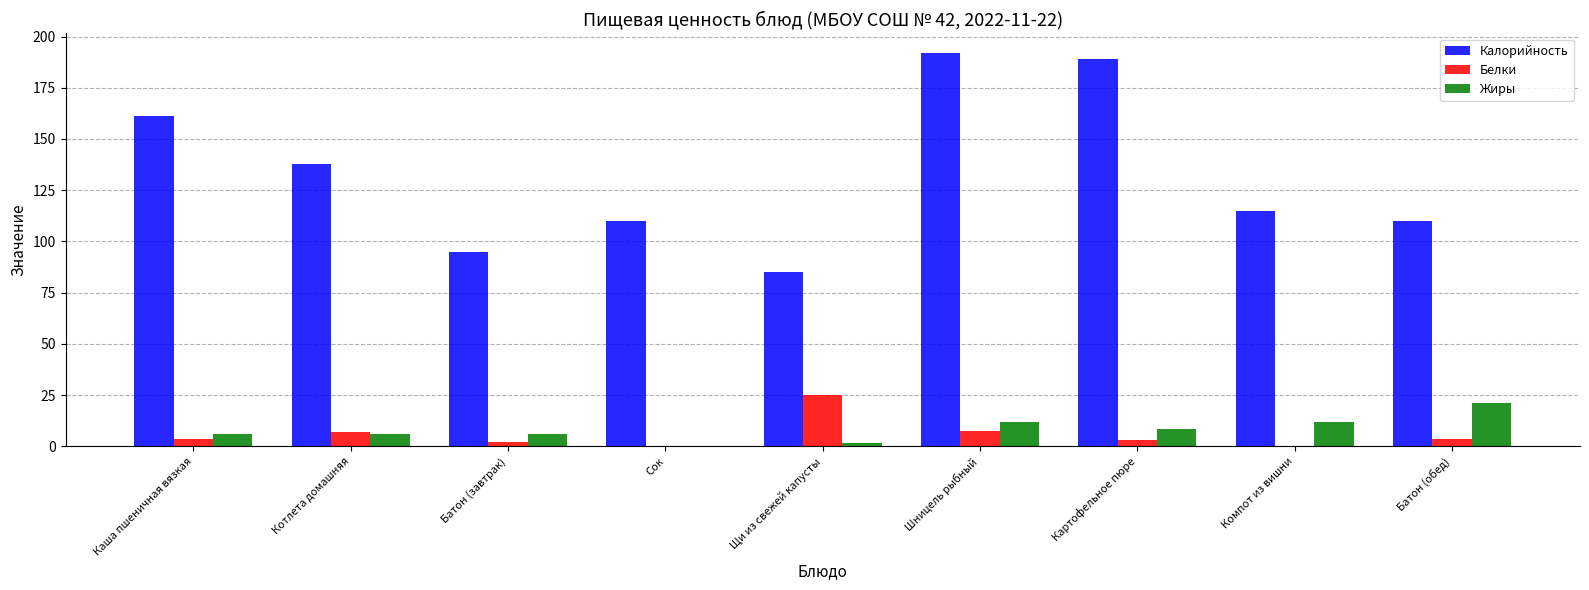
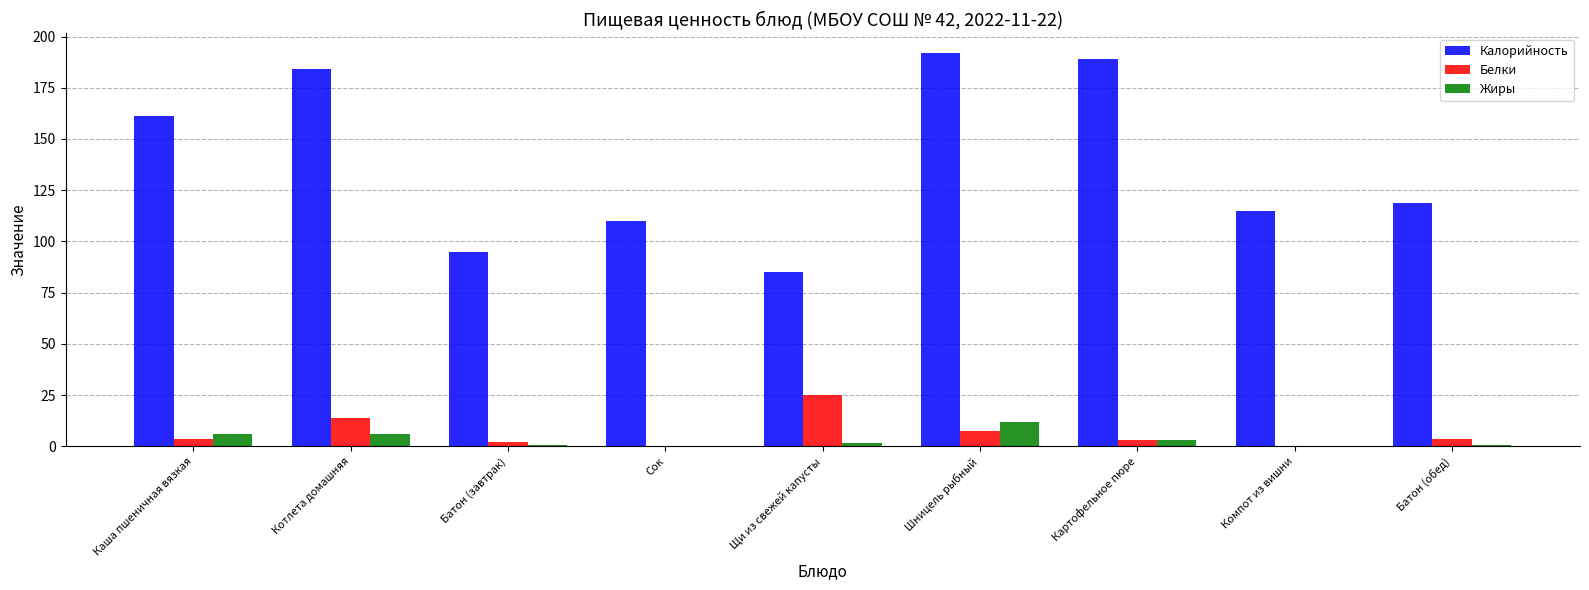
  {
    "Калорийность": {
      "Каша пшеничная вязкая": 161,
-     "Котлета домашняя": 138,
+     "Котлета домашняя": 184,
      "Батон (завтрак)": 95,
      "Сок": 110,
      "Щи из свежей капусты": 85,
      "Шницель рыбный": 192,
      "Картофельное пюре": 189,
      "Компот из вишни": 115,
-     "Батон (обед)": 110
+     "Батон (обед)": 119
    },
    "Белки": {
      "Каша пшеничная вязкая": 4,
-     "Котлета домашняя": 7,
+     "Котлета домашняя": 14,
      "Батон (завтрак)": 2,
      "Сок": 0,
      "Щи из свежей капусты": 25,
      "Шницель рыбный": 7,
      "Картофельное пюре": 3,
      "Батон (обед)": 4
    },
    "Жиры": {
      "Каша пшеничная вязкая": 6,
      "Котлета домашняя": 6,
-     "Батон (завтрак)": 6,
+     "Батон (завтрак)": 1,
      "Сок": 0,
      "Щи из свежей капусты": 2,
      "Шницель рыбный": 12,
-     "Картофельное пюре": 8,
-     "Компот из вишни": 12,
-     "Батон (обед)": 21
+     "Картофельное пюре": 3,
+     "Компот из вишни": 0,
+     "Батон (обед)": 1
    }
  }
